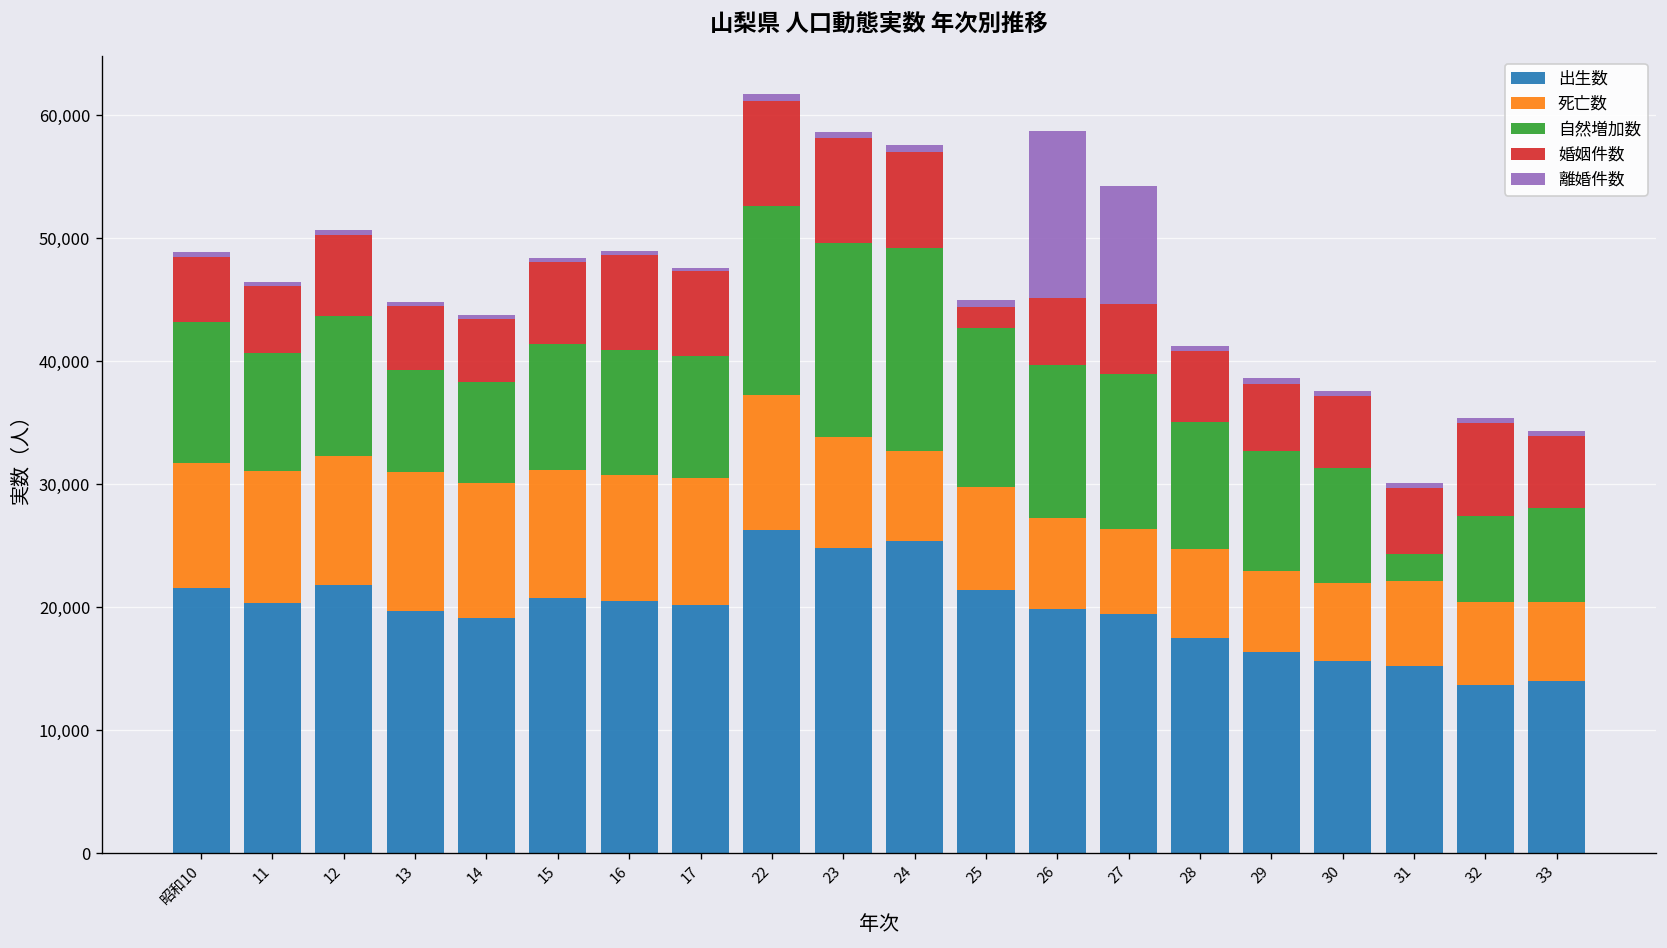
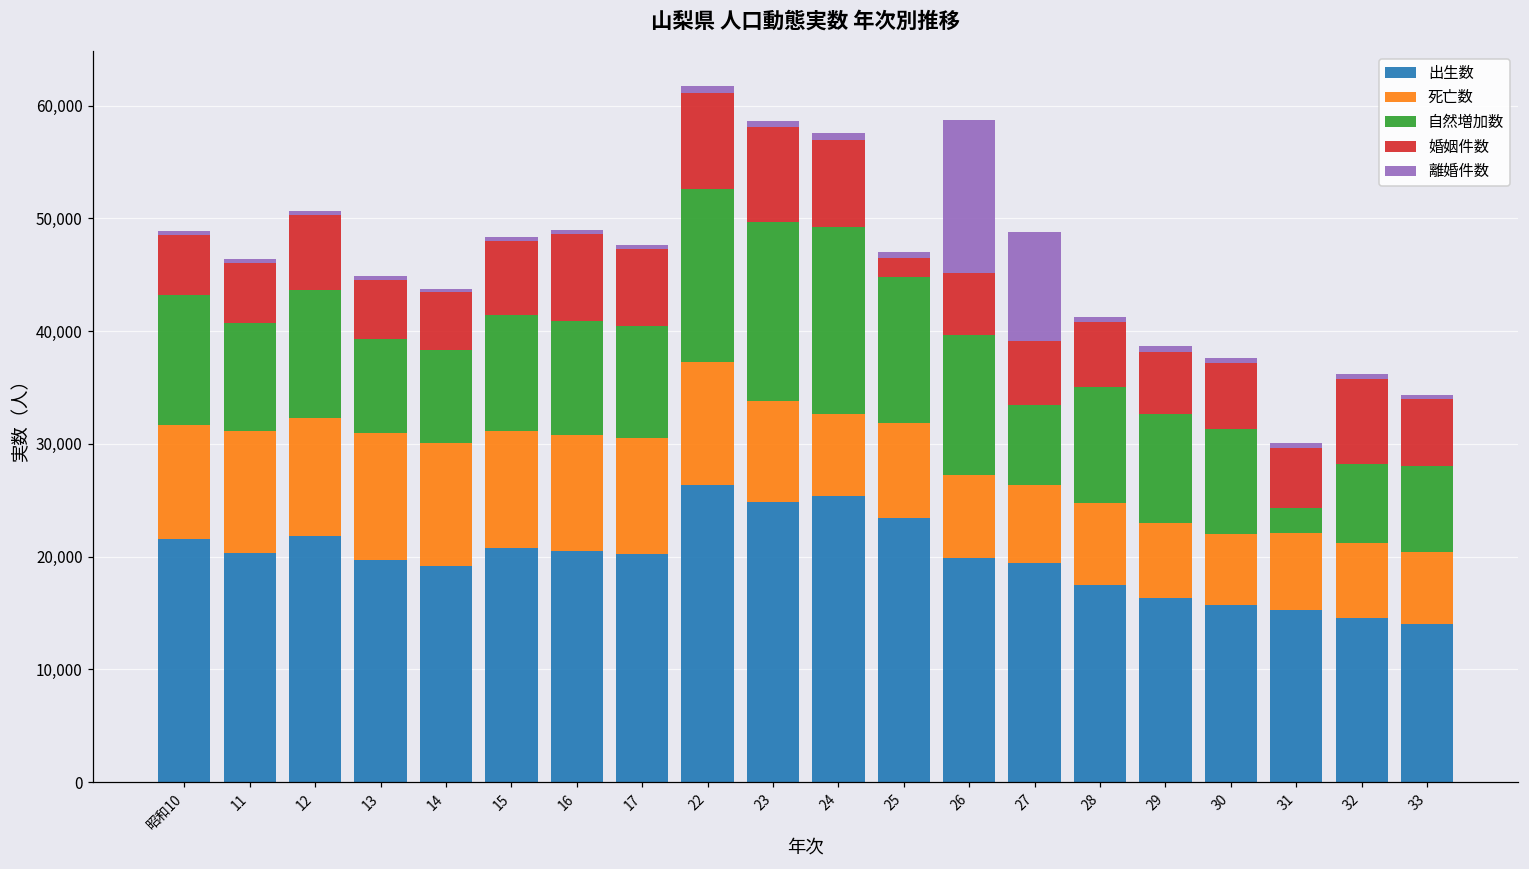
  {
    "出生数": {
      "昭和10": "21,600",
      "11": "20,300",
      "12": "21,800",
      "13": "19,700",
      "14": "19,100",
      "15": "20,700",
      "16": "20,500",
      "17": "20,200",
      "22": "26,300",
      "23": "24,800",
      "24": "25,400",
-     "25": "21,400",
+     "25": "23,400",
      "26": "19,800",
      "27": "19,500",
      "28": "17,500",
      "29": "16,300",
      "30": "15,700",
      "31": "15,200",
-     "32": "13,700",
+     "32": "14,500",
      "33": "14,000"
    },
    "死亡数": {
      "昭和10": "10,100",
      "11": "10,800",
      "12": "10,400",
      "13": "11,300",
      "14": "10,900",
      "15": "10,400",
      "16": "10,300",
      "17": "10,300",
      "22": "11,000",
      "23": "9,000",
      "24": "7,300",
      "25": "8,400",
      "26": "7,400",
      "27": "6,900",
      "28": "7,200",
      "29": "6,600",
      "30": "6,300",
      "31": "6,900",
      "32": "6,700",
      "33": "6,400"
    },
    "自然増加数": {
      "昭和10": "11,500",
      "11": "9,600",
      "12": "11,400",
      "13": "8,300",
      "14": "8,200",
      "15": "10,300",
      "16": "10,200",
      "17": "9,900",
      "22": "15,300",
      "23": "15,800",
      "24": "16,600",
      "25": "12,900",
      "26": "12,400",
-     "27": "12,600",
+     "27": "7,100",
      "28": "10,300",
      "29": "9,700",
      "30": "9,300",
      "31": "2,200",
      "32": "7,000",
      "33": "7,600"
    },
    "婚姻件数": {
      "昭和10": "5,300",
      "11": "5,400",
      "12": "6,600",
      "13": "5,200",
      "14": "5,100",
      "15": "6,600",
      "16": "7,700",
      "17": "6,900",
      "22": "8,500",
      "23": "8,500",
      "24": "7,700",
      "25": "1,700",
      "26": "5,500",
      "27": "5,700",
      "28": "5,800",
      "29": "5,500",
      "30": "5,800",
      "31": "5,400",
      "32": "7,600",
      "33": "5,900"
    },
    "離婚件数": {
      "昭和10": "300",
      "11": "300",
      "12": "400",
      "13": "300",
      "14": "300",
      "15": "300",
      "16": "300",
      "17": "300",
      "22": "600",
      "23": "600",
      "24": "600",
      "25": "600",
      "26": "13,600",
      "27": "9,600",
      "28": "400",
      "29": "500",
      "30": "400",
      "31": "400",
      "32": "400",
      "33": "400"
    }
  }
